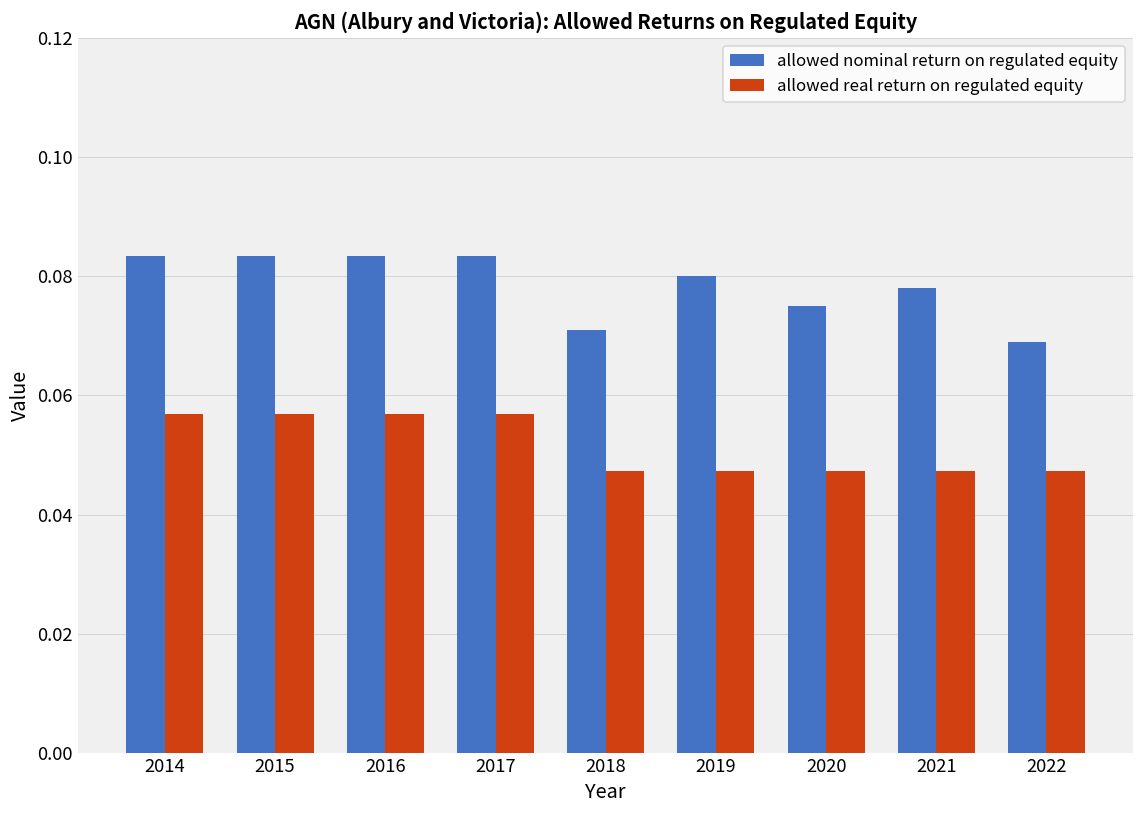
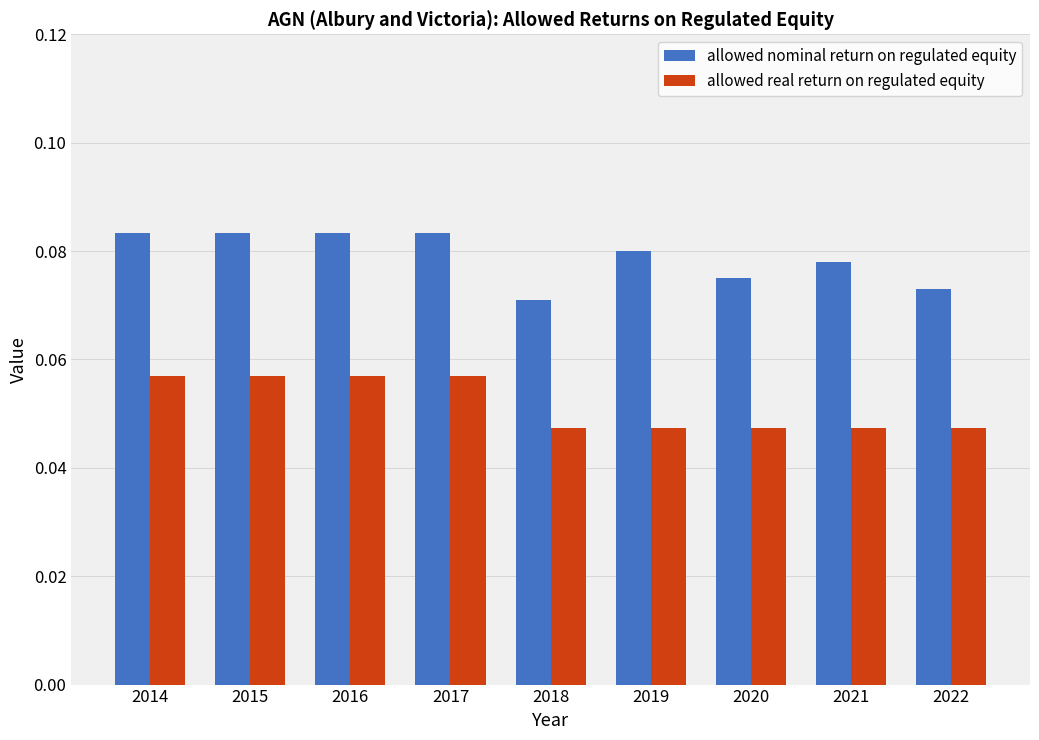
  {
    "allowed nominal return on regulated equity": {
      "2014": 0.083,
      "2015": 0.083,
      "2016": 0.083,
      "2017": 0.083,
      "2018": 0.071,
      "2019": 0.080,
      "2020": 0.075,
      "2021": 0.078,
-     "2022": 0.069
+     "2022": 0.073
    },
    "allowed real return on regulated equity": {
      "2014": 0.057,
      "2015": 0.057,
      "2016": 0.057,
      "2017": 0.057,
      "2018": 0.047,
      "2019": 0.047,
      "2020": 0.047,
      "2021": 0.047,
      "2022": 0.047
    }
  }
